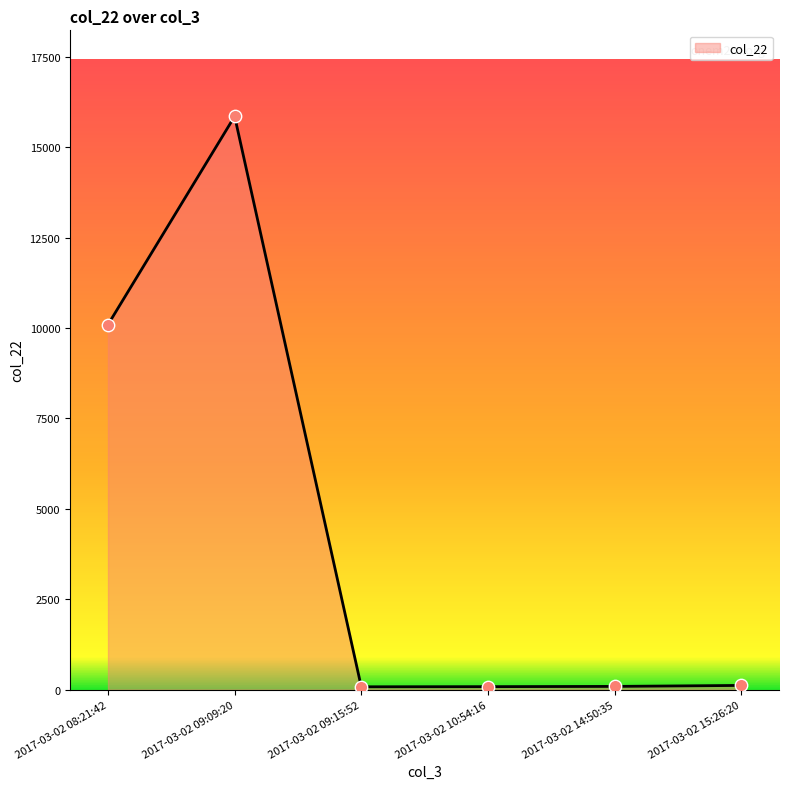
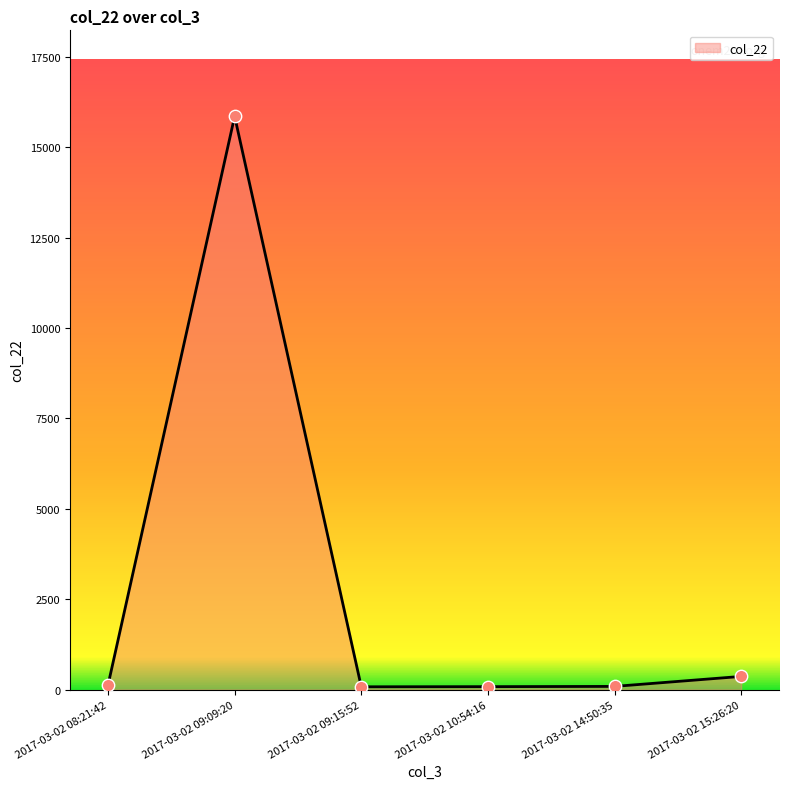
  {
-   "2017-03-02 08:21:42": 10100,
+   "2017-03-02 08:21:42": 100,
    "2017-03-02 09:09:20": 15900,
    "2017-03-02 09:15:52": 100,
    "2017-03-02 10:54:16": 100,
    "2017-03-02 14:50:35": 100,
-   "2017-03-02 15:26:20": 100
+   "2017-03-02 15:26:20": 400
  }
